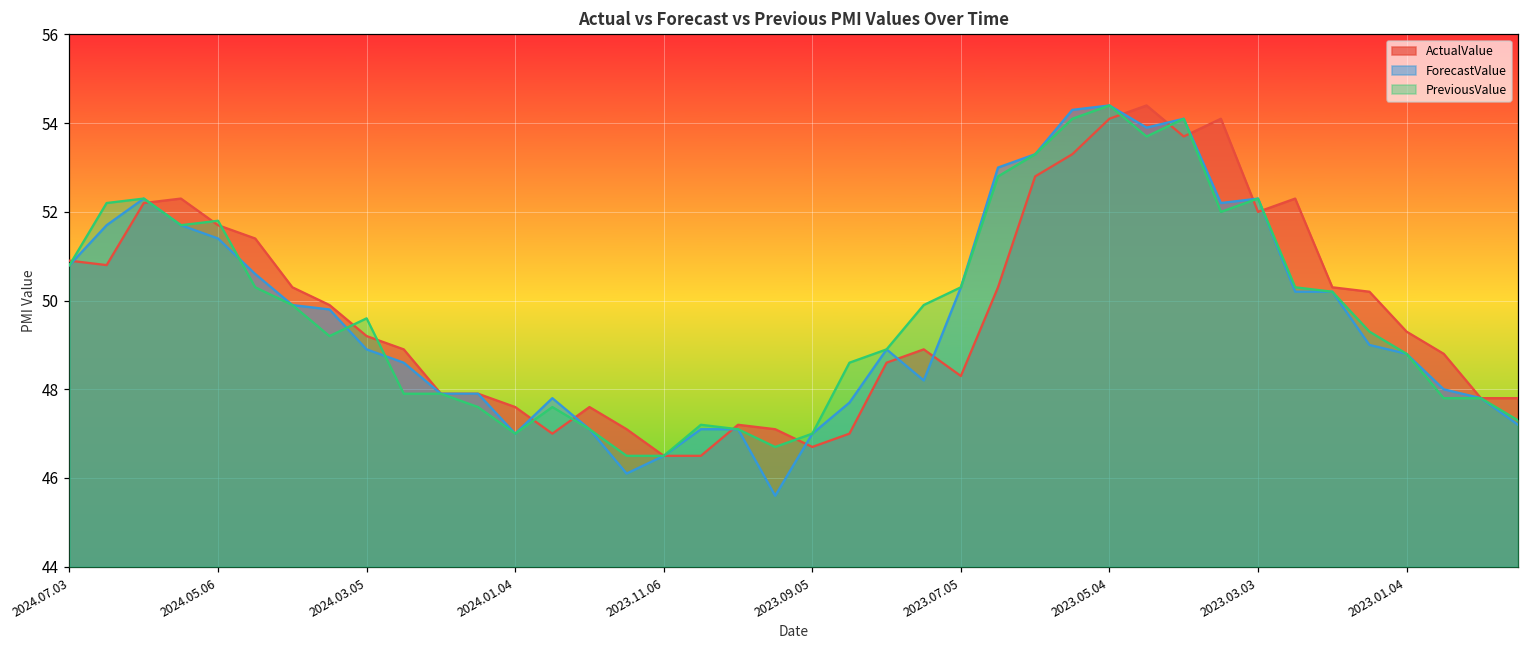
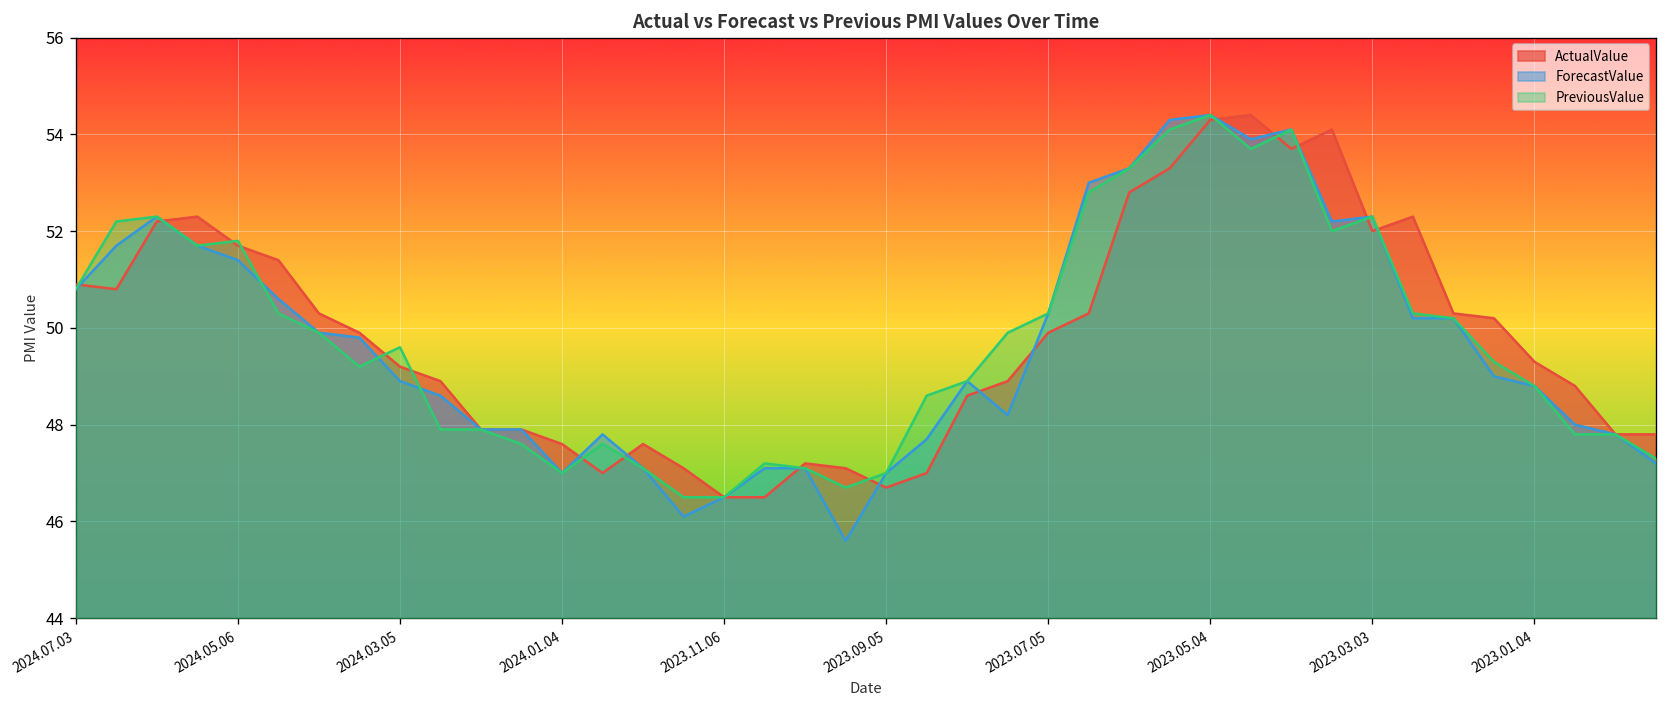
  {
    "ActualValue": {
      "2024.07.03": 50.9,
      "2024.05.06": 51.7,
      "2024.03.05": 49.2,
      "2024.01.04": 47.6,
      "2023.09.05": 46.7,
-     "2023.07.05": 48.3,
-     "2023.05.04": 54.1,
+     "2023.07.05": 49.9,
+     "2023.05.04": 54.3,
      "2023.03.03": 52.0,
      "2023.01.04": 49.3
    },
    "ForecastValue": {
      "2024.05.06": 51.4,
      "2024.03.05": 48.9
    },
    "PreviousValue": {
      "2024.05.06": 51.8,
      "2024.03.05": 49.6
    }
  }
